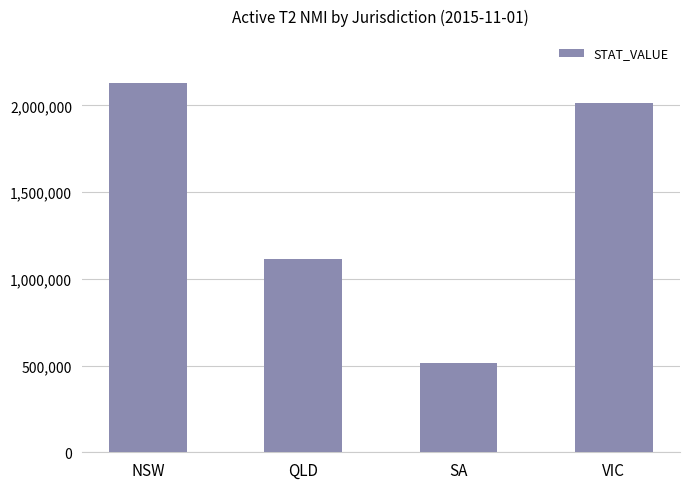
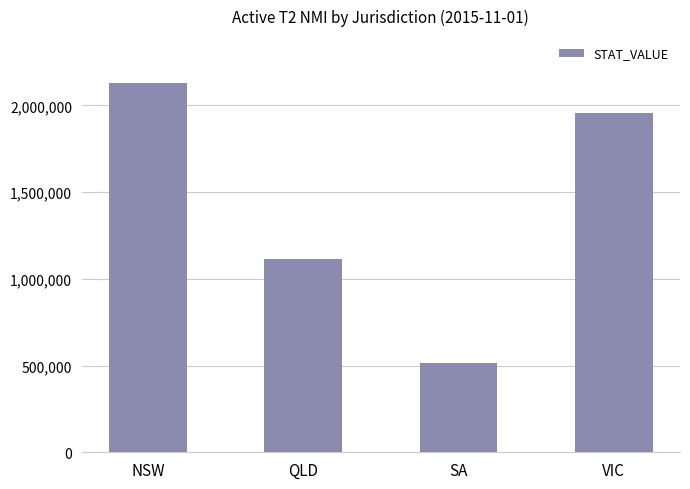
  {
    "NSW": "2,130,000",
    "QLD": "1,110,000",
    "SA": "520,000",
-   "VIC": "2,020,000"
+   "VIC": "1,950,000"
  }
